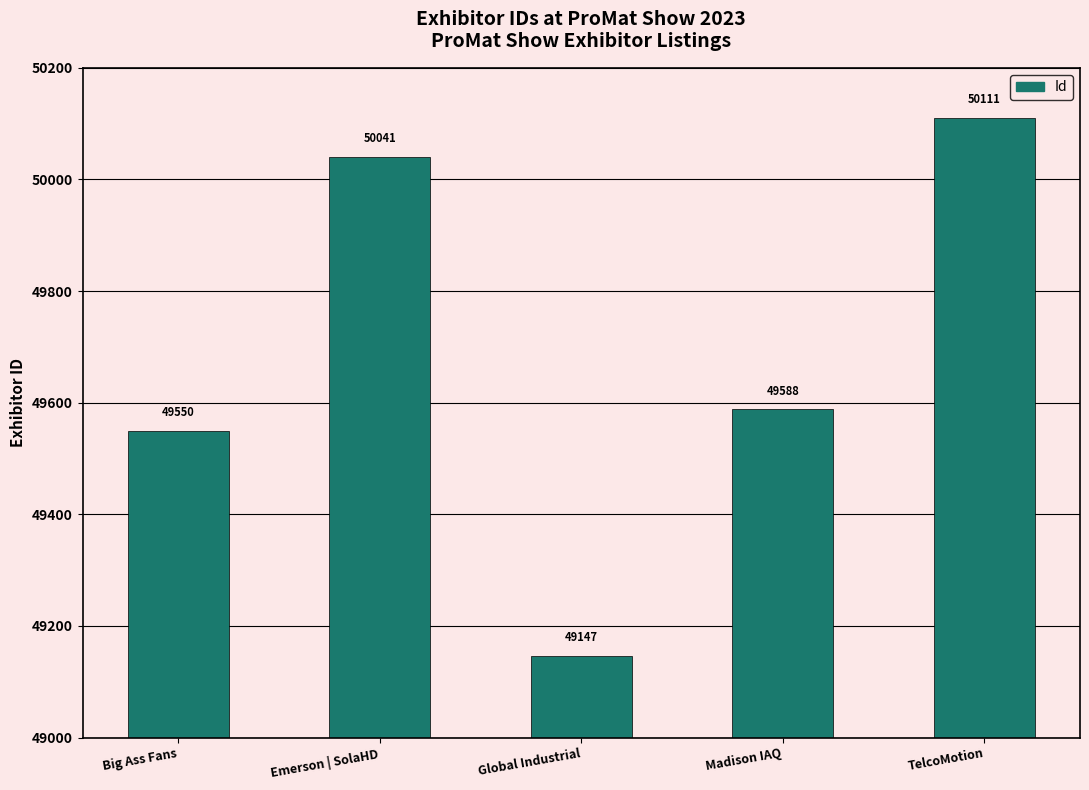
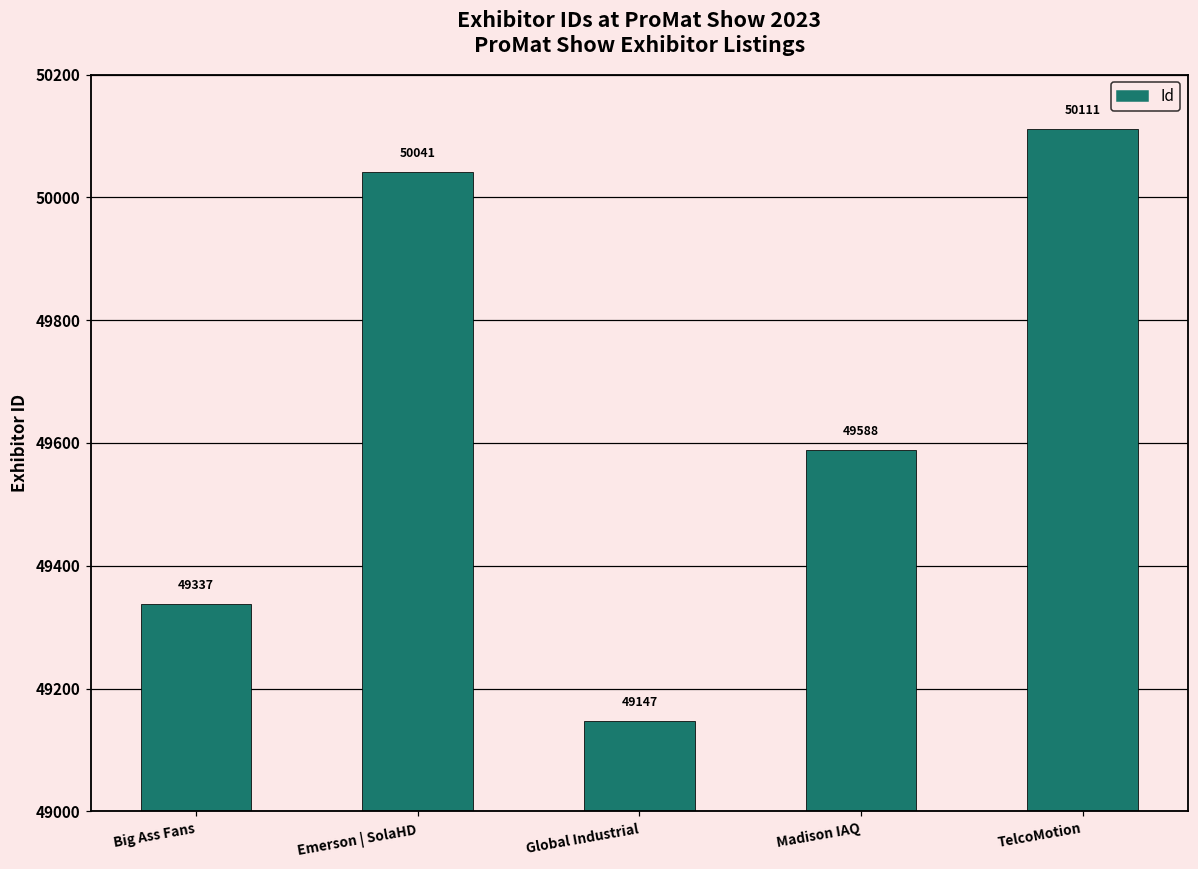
  {
-   "Big Ass Fans": 49550,
+   "Big Ass Fans": 49337,
    "Emerson | SolaHD": 50041,
    "Global Industrial": 49147,
    "Madison IAQ": 49588,
    "TelcoMotion": 50111
  }
